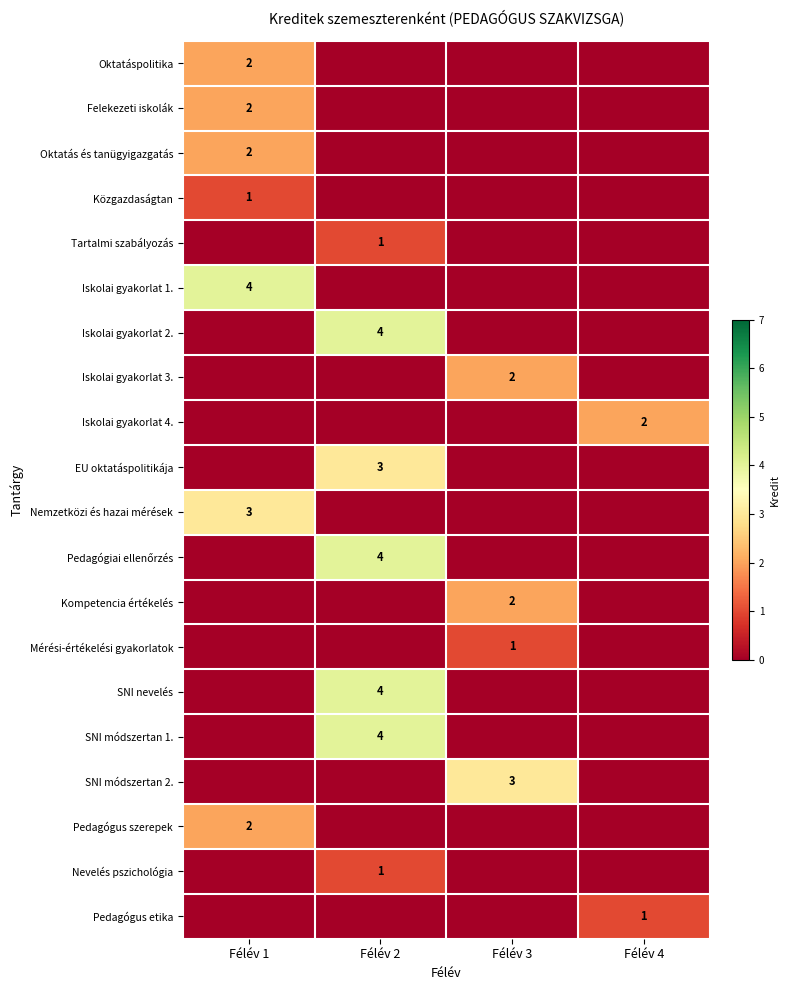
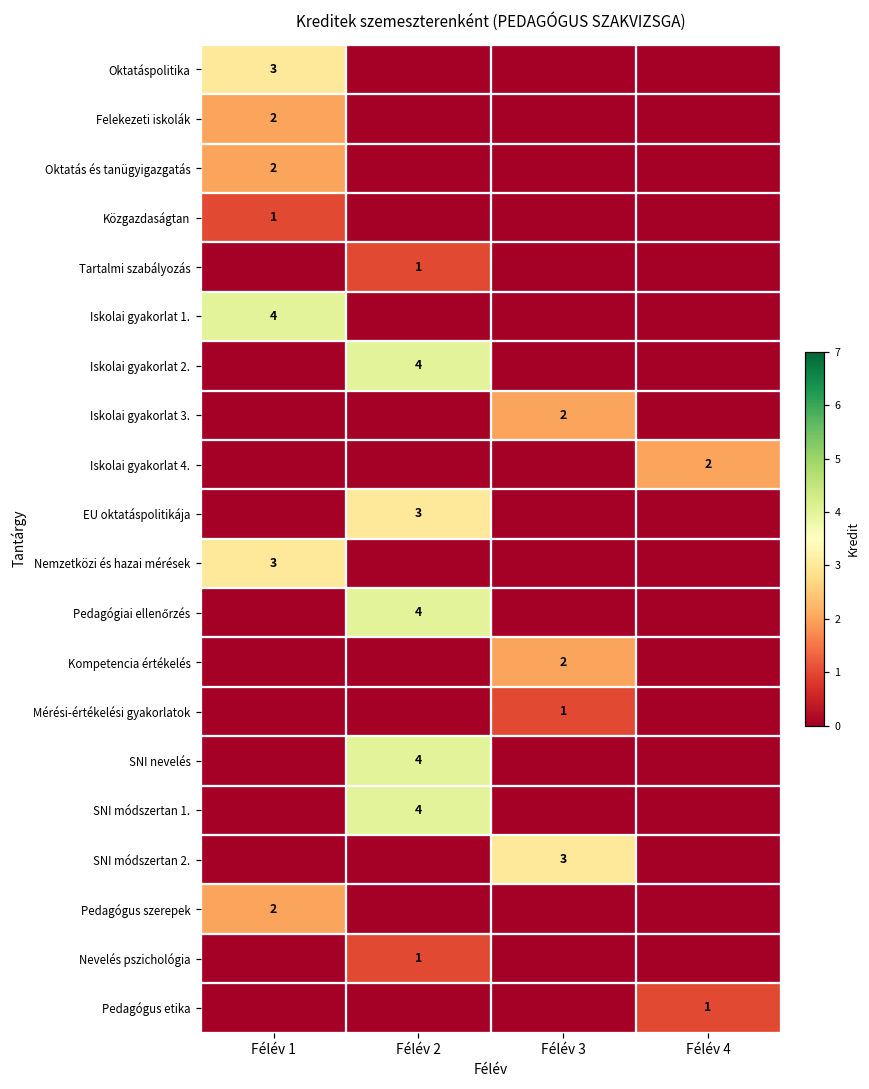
  {
    "Oktatáspolitika": {
-     "Félév 1": 2
+     "Félév 1": 3
    },
    "Felekezeti iskolák": {
      "Félév 1": 2
    },
    "Oktatás és tanügyigazgatás": {
      "Félév 1": 2
    },
    "Közgazdaságtan": {
      "Félév 1": 1
    },
    "Tartalmi szabályozás": {
      "Félév 2": 1
    },
    "Iskolai gyakorlat 1.": {
      "Félév 1": 4
    },
    "Iskolai gyakorlat 2.": {
      "Félév 2": 4
    },
    "Iskolai gyakorlat 3.": {
      "Félév 3": 2
    },
    "Iskolai gyakorlat 4.": {
      "Félév 4": 2
    },
    "EU oktatáspolitikája": {
      "Félév 2": 3
    },
    "Nemzetközi és hazai mérések": {
      "Félév 1": 3
    },
    "Pedagógiai ellenőrzés": {
      "Félév 2": 4
    },
    "Kompetencia értékelés": {
      "Félév 3": 2
    },
    "Mérési-értékelési gyakorlatok": {
      "Félév 3": 1
    },
    "SNI nevelés": {
      "Félév 2": 4
    },
    "SNI módszertan 1.": {
      "Félév 2": 4
    },
    "SNI módszertan 2.": {
      "Félév 3": 3
    },
    "Pedagógus szerepek": {
      "Félév 1": 2
    },
    "Nevelés pszichológia": {
      "Félév 2": 1
    },
    "Pedagógus etika": {
      "Félév 4": 1
    }
  }
